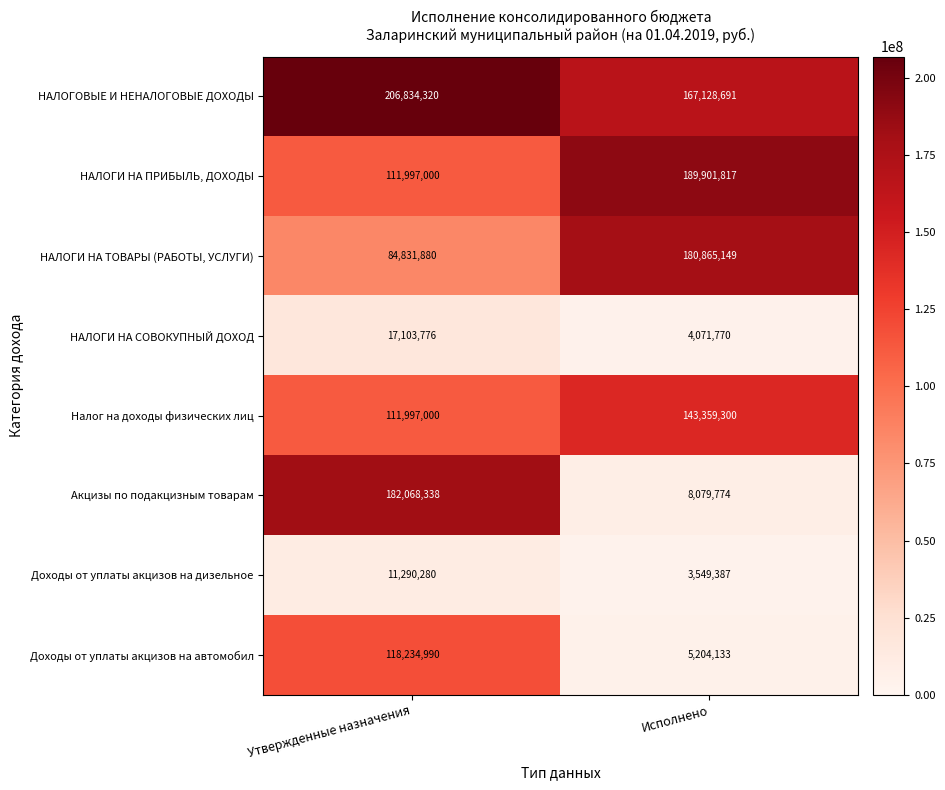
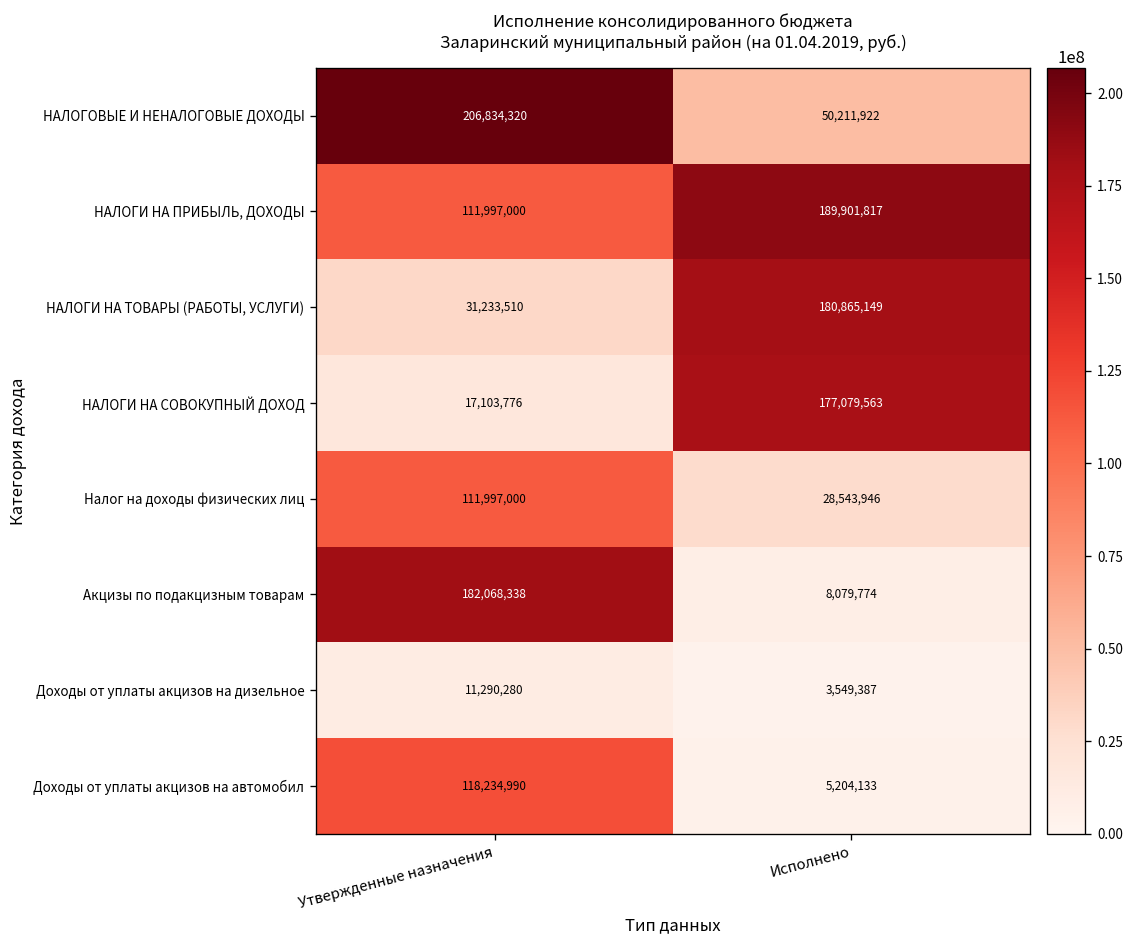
  {
    "НАЛОГОВЫЕ И НЕНАЛОГОВЫЕ ДОХОДЫ": {
      "Утвержденные назначения": "206,834,320",
-     "Исполнено": "167,128,691"
+     "Исполнено": "50,211,922"
    },
    "НАЛОГИ НА ПРИБЫЛЬ, ДОХОДЫ": {
      "Утвержденные назначения": "111,997,000",
      "Исполнено": "189,901,817"
    },
    "НАЛОГИ НА ТОВАРЫ (РАБОТЫ, УСЛУГИ)": {
-     "Утвержденные назначения": "84,831,880",
+     "Утвержденные назначения": "31,233,510",
      "Исполнено": "180,865,149"
    },
    "НАЛОГИ НА СОВОКУПНЫЙ ДОХОД": {
      "Утвержденные назначения": "17,103,776",
-     "Исполнено": "4,071,770"
+     "Исполнено": "177,079,563"
    },
    "Налог на доходы физических лиц": {
      "Утвержденные назначения": "111,997,000",
-     "Исполнено": "143,359,300"
+     "Исполнено": "28,543,946"
    },
    "Акцизы по подакцизным товарам": {
      "Утвержденные назначения": "182,068,338",
      "Исполнено": "8,079,774"
    },
    "Доходы от уплаты акцизов на дизельное": {
      "Утвержденные назначения": "11,290,280",
      "Исполнено": "3,549,387"
    },
    "Доходы от уплаты акцизов на автомобил": {
      "Утвержденные назначения": "118,234,990",
      "Исполнено": "5,204,133"
    }
  }
